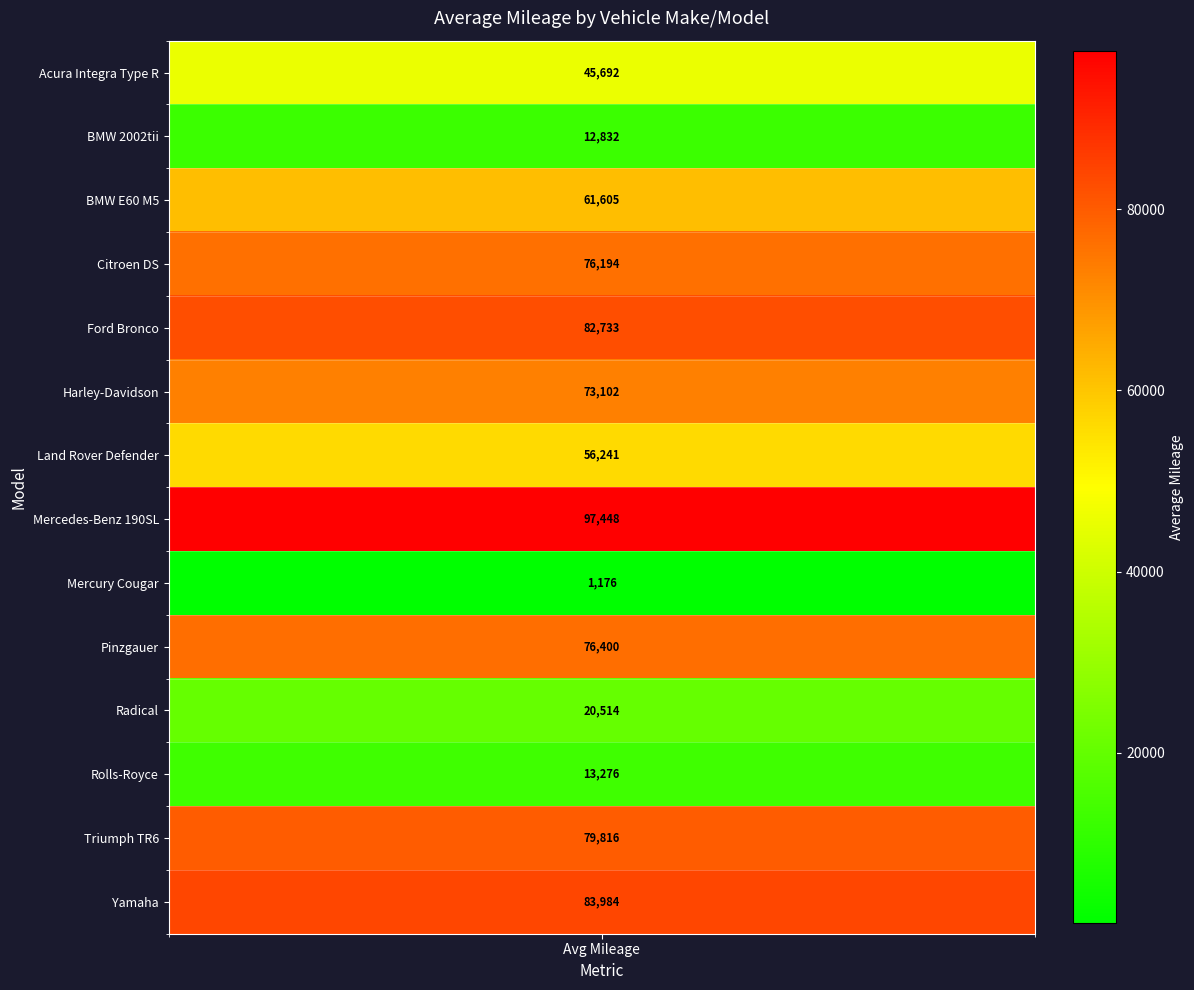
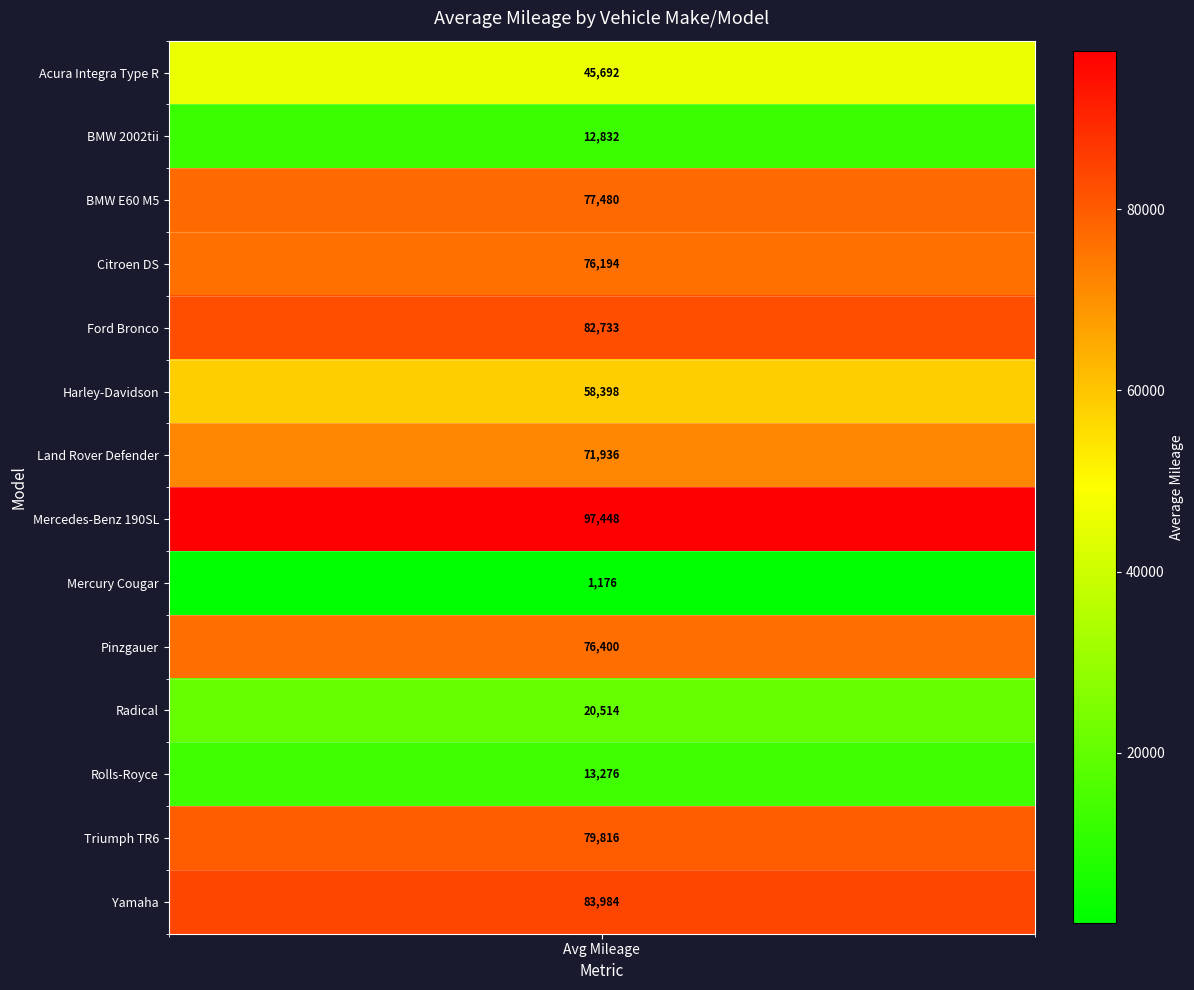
  {
    "Acura Integra Type R": {
      "Avg Mileage": "45,692"
    },
    "BMW 2002tii": {
      "Avg Mileage": "12,832"
    },
    "BMW E60 M5": {
-     "Avg Mileage": "61,605"
+     "Avg Mileage": "77,480"
    },
    "Citroen DS": {
      "Avg Mileage": "76,194"
    },
    "Ford Bronco": {
      "Avg Mileage": "82,733"
    },
    "Harley-Davidson": {
-     "Avg Mileage": "73,102"
+     "Avg Mileage": "58,398"
    },
    "Land Rover Defender": {
-     "Avg Mileage": "56,241"
+     "Avg Mileage": "71,936"
    },
    "Mercedes-Benz 190SL": {
      "Avg Mileage": "97,448"
    },
    "Mercury Cougar": {
      "Avg Mileage": "1,176"
    },
    "Pinzgauer": {
      "Avg Mileage": "76,400"
    },
    "Radical": {
      "Avg Mileage": "20,514"
    },
    "Rolls-Royce": {
      "Avg Mileage": "13,276"
    },
    "Triumph TR6": {
      "Avg Mileage": "79,816"
    },
    "Yamaha": {
      "Avg Mileage": "83,984"
    }
  }
